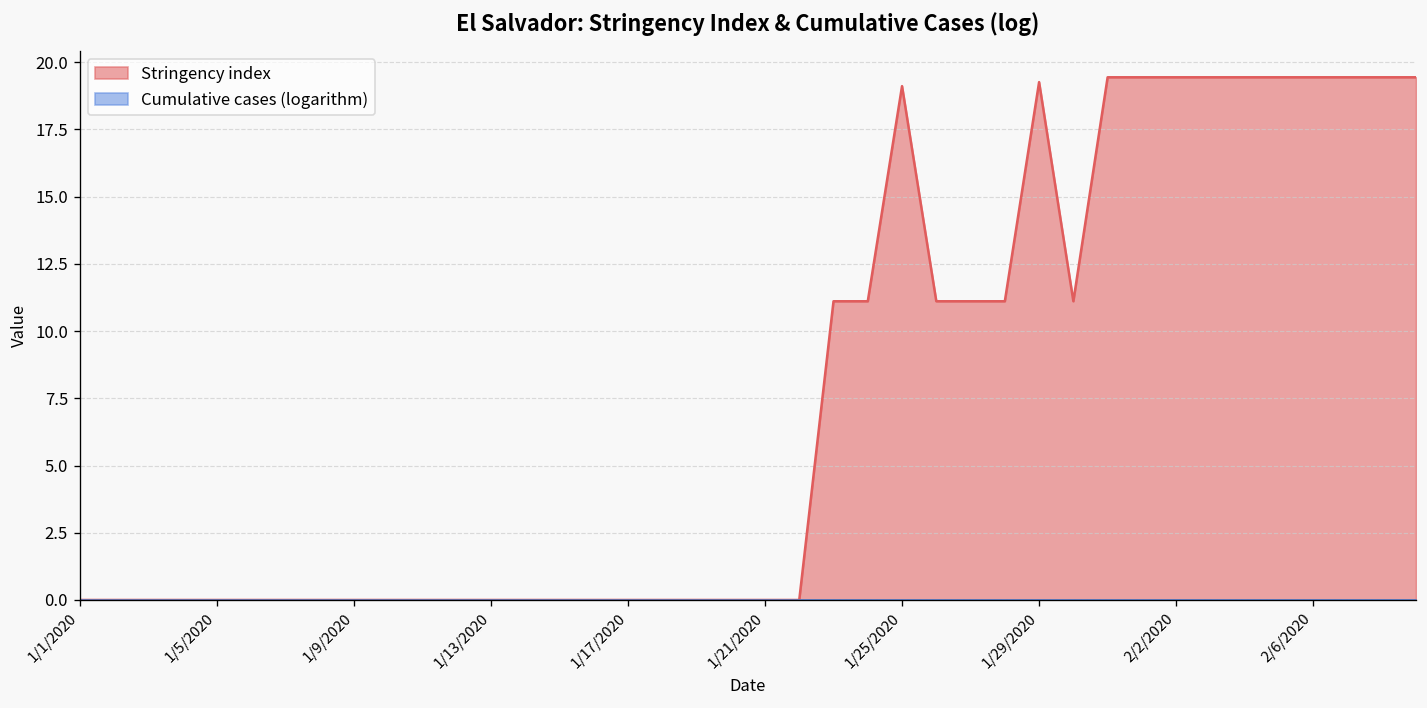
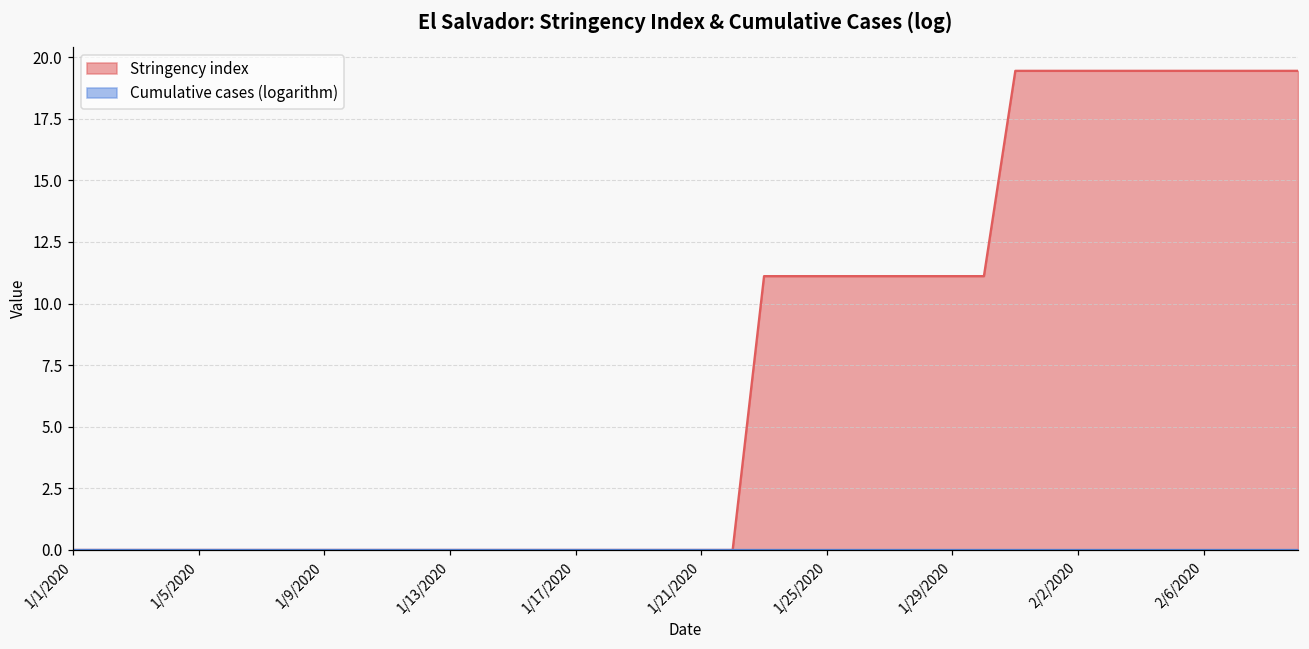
  {
    "Stringency index": {
-     "1/25/2020": 19.1,
-     "1/29/2020": 19.3,
+     "1/25/2020": 11.1,
+     "1/29/2020": 11.1,
      "2/2/2020": 19.4,
      "2/6/2020": 19.4
    },
    "Cumulative cases (logarithm)": {
      "1/25/2020": 0.0,
      "1/29/2020": 0.0,
      "2/2/2020": 0.0,
      "2/6/2020": 0.0
    }
  }
